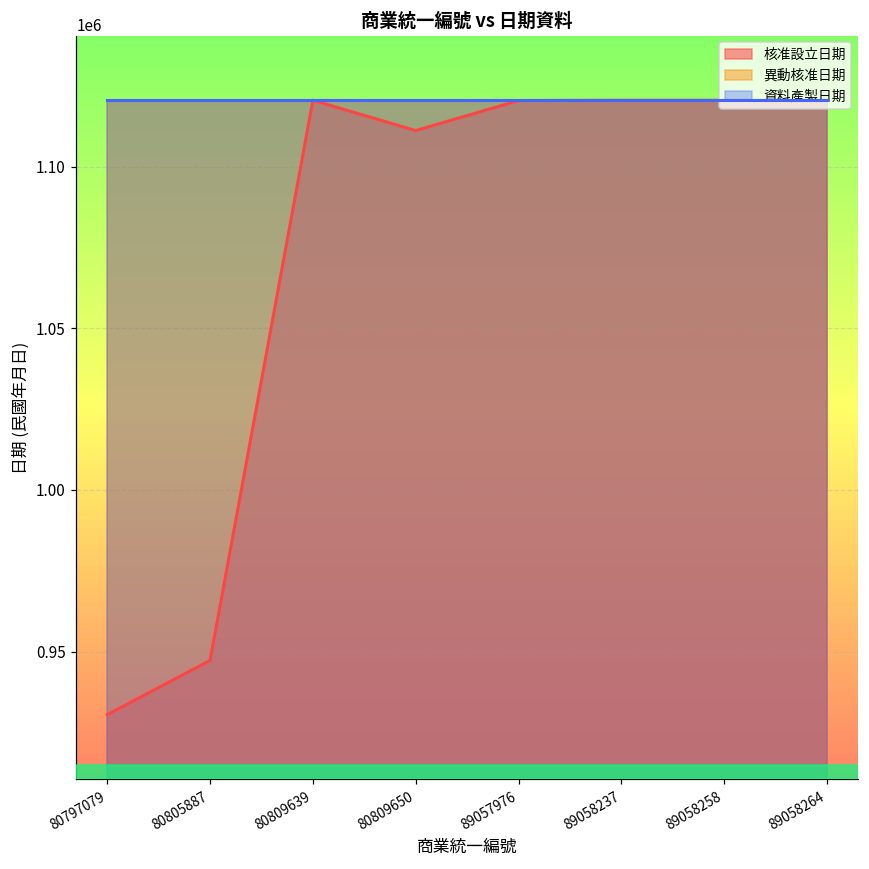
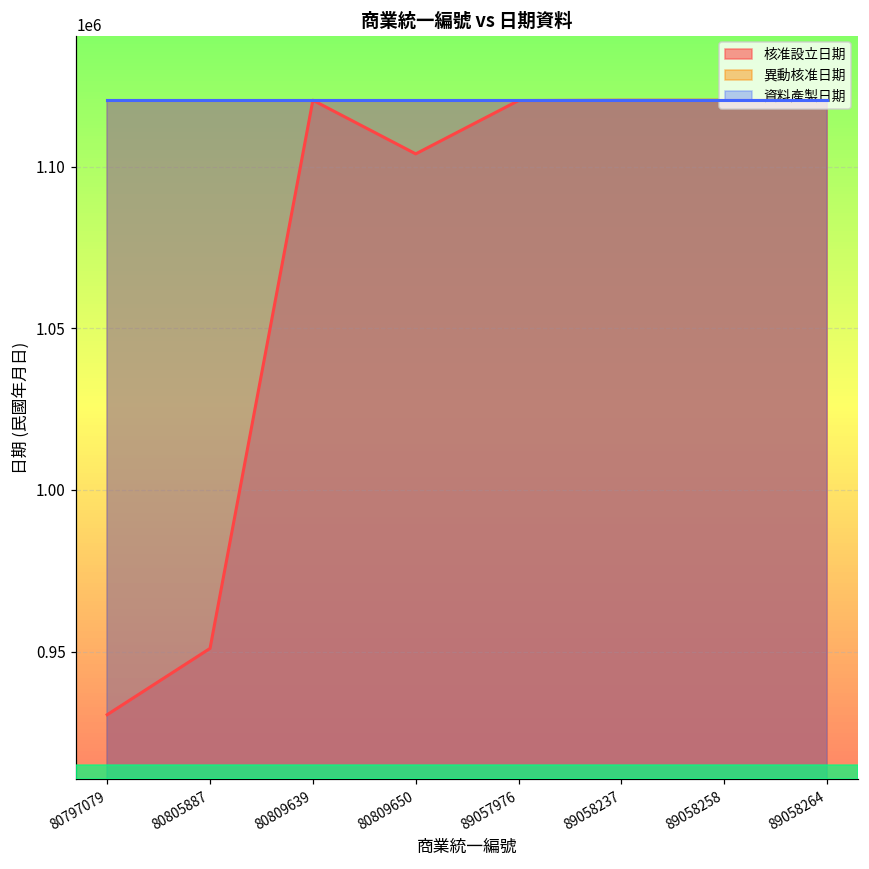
  {
    "核准設立日期": {
      "80797079": 931000,
-     "80805887": 947000,
-     "80809650": 1111000
+     "80805887": 951000,
+     "80809650": 1104000
    }
  }
